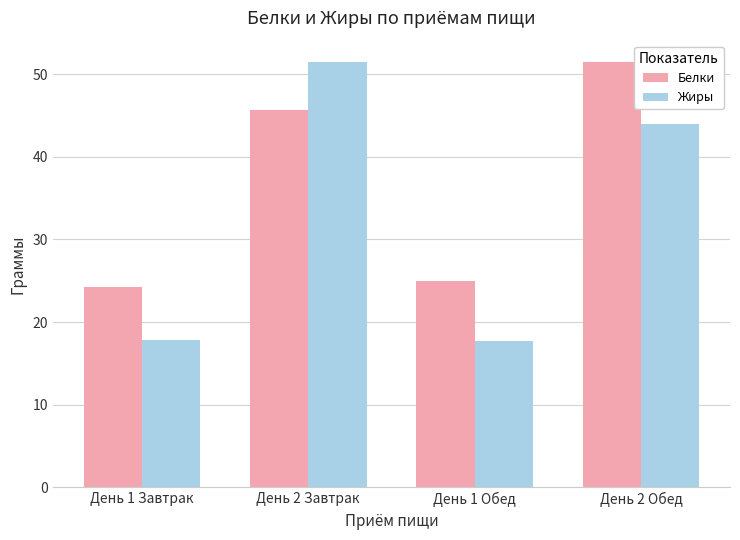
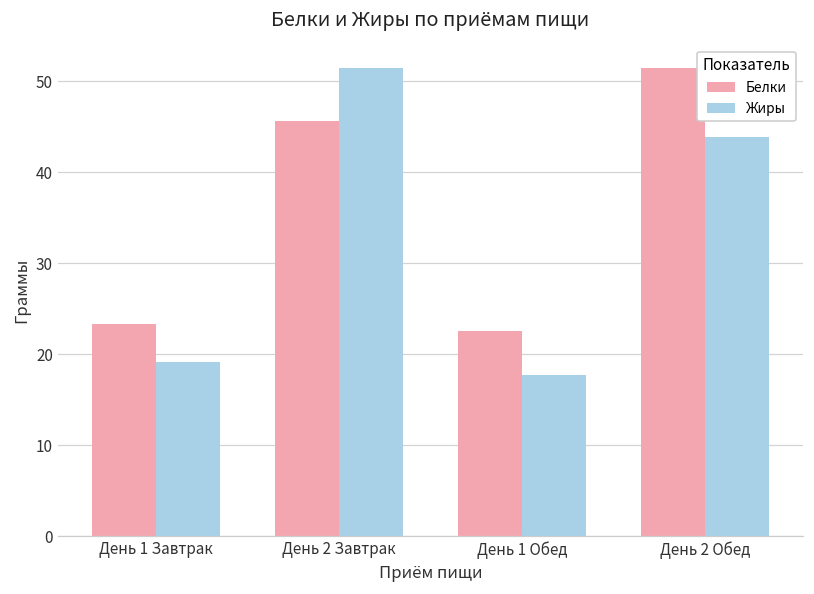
  {
    "Белки": {
-     "День 1 Завтрак": 24,
+     "День 1 Завтрак": 23,
      "День 2 Завтрак": 46,
-     "День 1 Обед": 25,
+     "День 1 Обед": 23,
      "День 2 Обед": 51
    },
    "Жиры": {
-     "День 1 Завтрак": 18,
+     "День 1 Завтрак": 19,
      "День 2 Завтрак": 51,
      "День 1 Обед": 18,
      "День 2 Обед": 44
    }
  }
